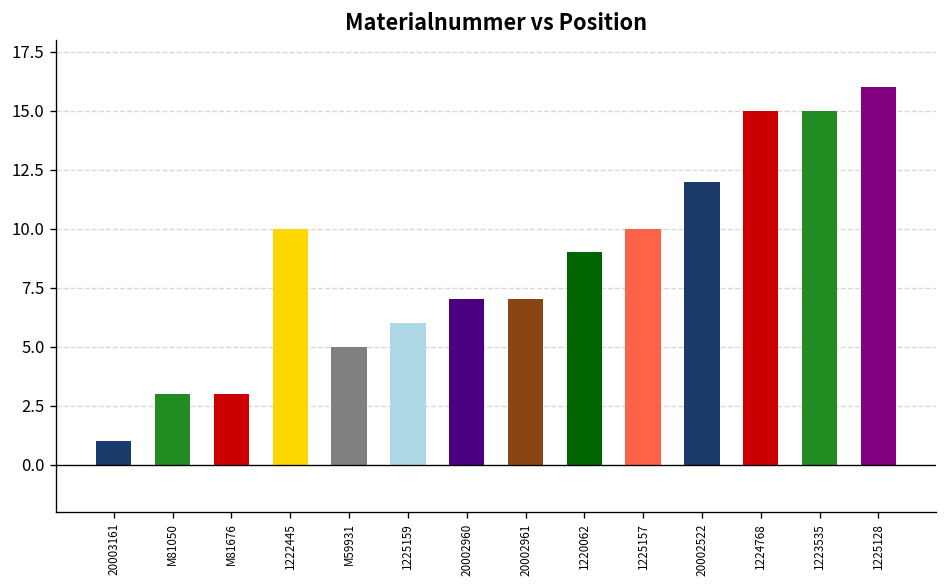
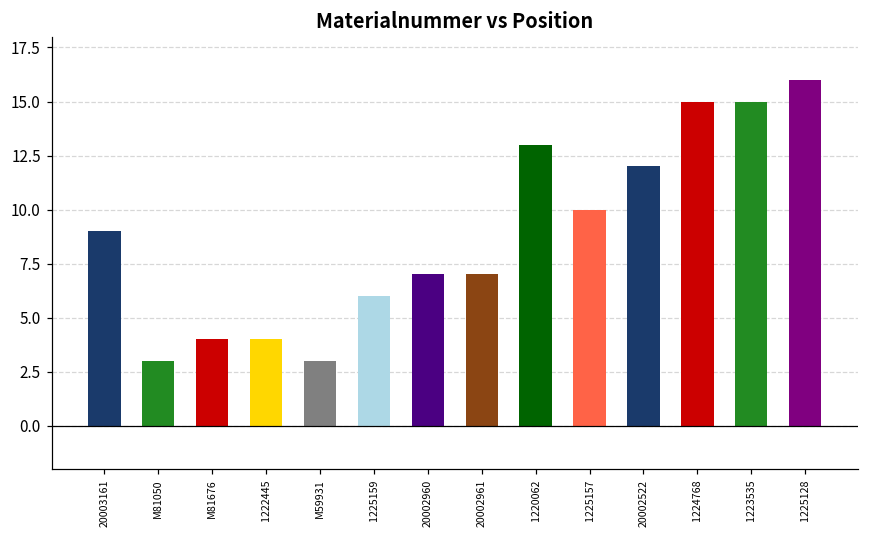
  {
-   "20003161": 1,
+   "20003161": 9,
    "M81050": 3,
-   "M81676": 3,
-   "1222445": 10,
-   "M59931": 5,
+   "M81676": 4,
+   "1222445": 4,
+   "M59931": 3,
    "1225159": 6,
    "20002960": 7,
    "20002961": 7,
-   "1220062": 9,
+   "1220062": 13,
    "1225157": 10,
    "20002522": 12,
    "1224768": 15,
    "1223535": 15,
    "1225128": 16
  }
